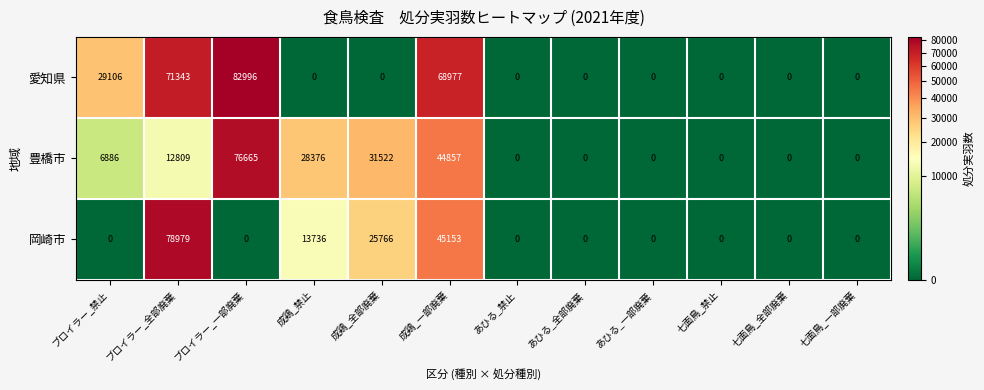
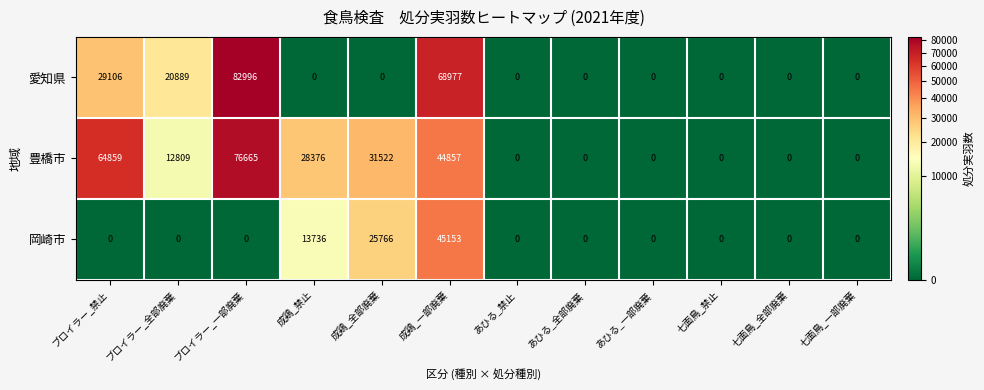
  {
    "愛知県": {
      "ブロイラー_禁止": 29106,
-     "ブロイラー_全部廃棄": 71343,
+     "ブロイラー_全部廃棄": 20889,
      "ブロイラー_一部廃棄": 82996,
      "成鶏_禁止": 0,
      "成鶏_全部廃棄": 0,
      "成鶏_一部廃棄": 68977,
      "あひる_禁止": 0,
      "あひる_全部廃棄": 0,
      "あひる_一部廃棄": 0,
      "七面鳥_禁止": 0,
      "七面鳥_全部廃棄": 0,
      "七面鳥_一部廃棄": 0
    },
    "豊橋市": {
-     "ブロイラー_禁止": 6886,
+     "ブロイラー_禁止": 64859,
      "ブロイラー_全部廃棄": 12809,
      "ブロイラー_一部廃棄": 76665,
      "成鶏_禁止": 28376,
      "成鶏_全部廃棄": 31522,
      "成鶏_一部廃棄": 44857,
      "あひる_禁止": 0,
      "あひる_全部廃棄": 0,
      "あひる_一部廃棄": 0,
      "七面鳥_禁止": 0,
      "七面鳥_全部廃棄": 0,
      "七面鳥_一部廃棄": 0
    },
    "岡崎市": {
      "ブロイラー_禁止": 0,
-     "ブロイラー_全部廃棄": 78979,
+     "ブロイラー_全部廃棄": 0,
      "ブロイラー_一部廃棄": 0,
      "成鶏_禁止": 13736,
      "成鶏_全部廃棄": 25766,
      "成鶏_一部廃棄": 45153,
      "あひる_禁止": 0,
      "あひる_全部廃棄": 0,
      "あひる_一部廃棄": 0,
      "七面鳥_禁止": 0,
      "七面鳥_全部廃棄": 0,
      "七面鳥_一部廃棄": 0
    }
  }
